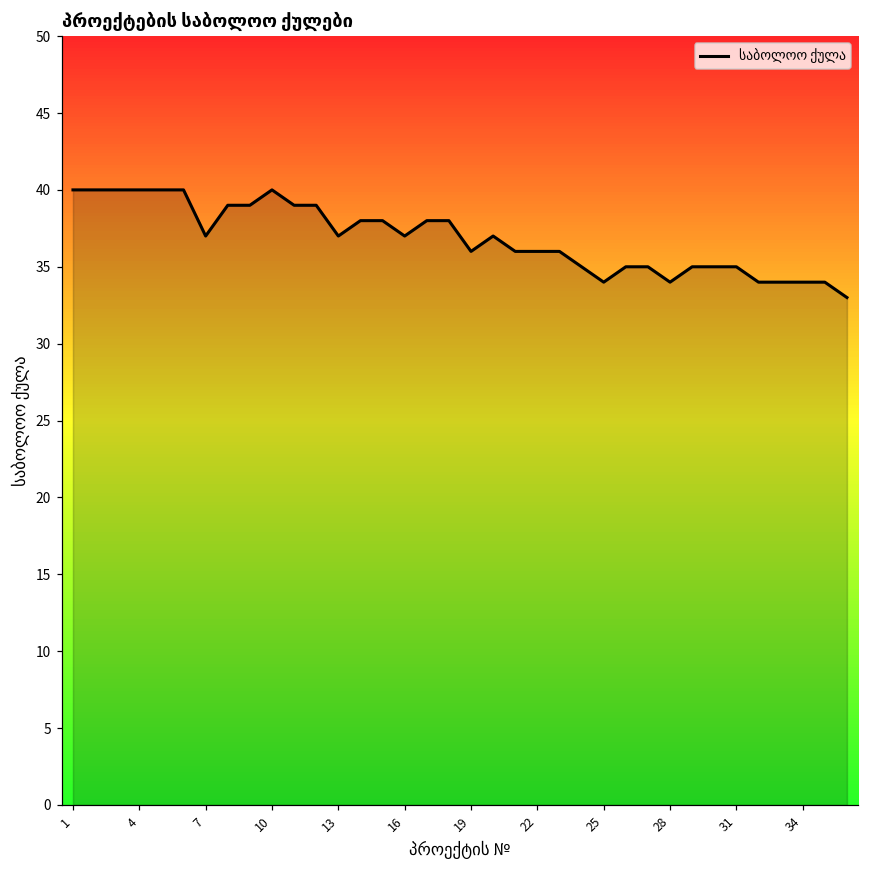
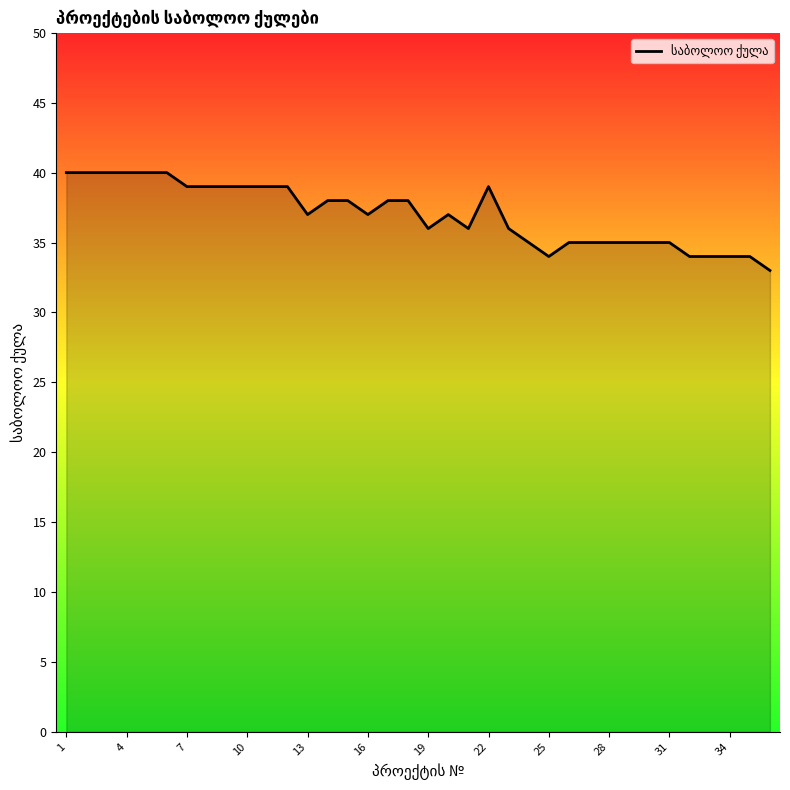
  {
    "1": 40,
    "4": 40,
-   "7": 37,
-   "10": 40,
+   "7": 39,
+   "10": 39,
    "13": 37,
    "16": 37,
    "19": 36,
-   "22": 36,
+   "22": 39,
    "25": 34,
-   "28": 34,
+   "28": 35,
    "31": 35,
    "34": 34
  }
